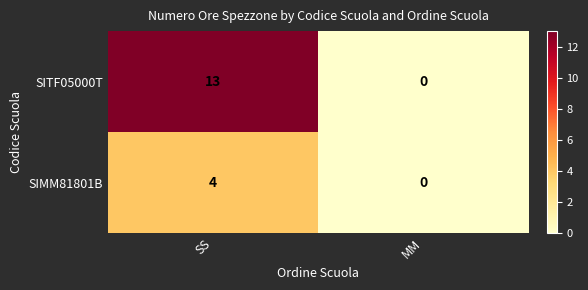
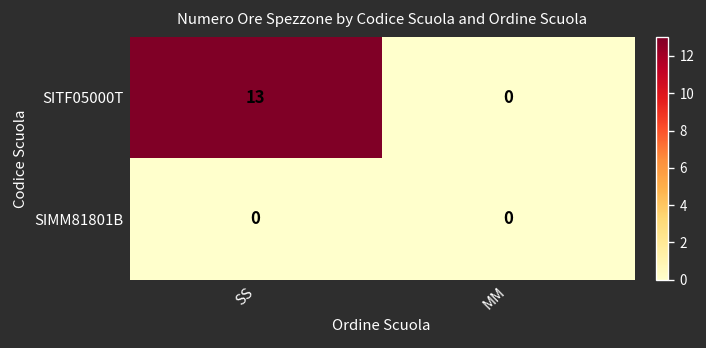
  {
    "SITF05000T": {
      "SS": 13,
      "MM": 0
    },
    "SIMM81801B": {
-     "SS": 4,
+     "SS": 0,
      "MM": 0
    }
  }
